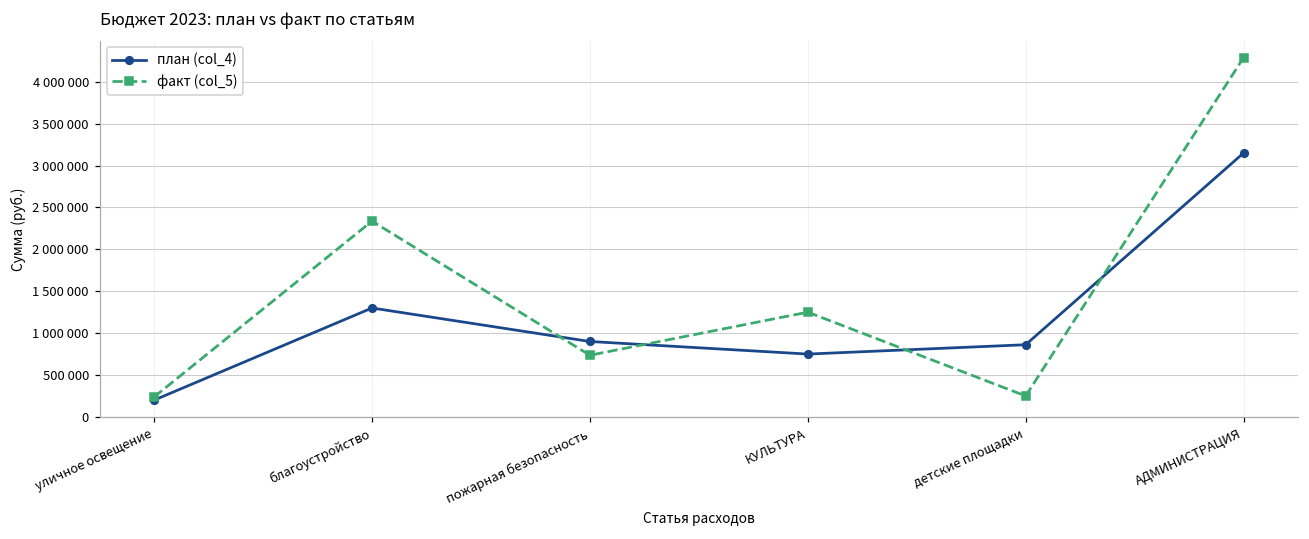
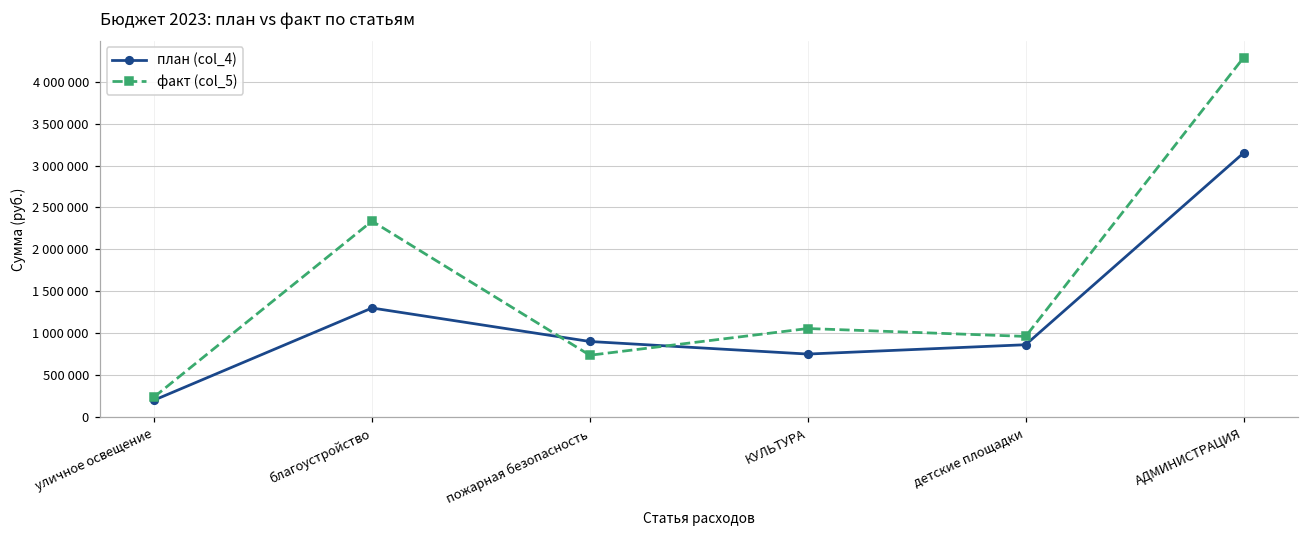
  {
    "план (col_4)": {
      "уличное освещение": 200000,
      "благоустройство": 1300000,
      "пожарная безопасность": 900000,
      "КУЛЬТУРА": 800000,
      "детские площадки": 900000,
      "АДМИНИСТРАЦИЯ": 3200000
    },
    "факт (col_5)": {
      "уличное освещение": 200000,
      "благоустройство": 2300000,
      "пожарная безопасность": 700000,
-     "КУЛЬТУРА": 1300000,
-     "детские площадки": 300000,
+     "КУЛЬТУРА": 1100000,
+     "детские площадки": 1000000,
      "АДМИНИСТРАЦИЯ": 4300000
    }
  }
